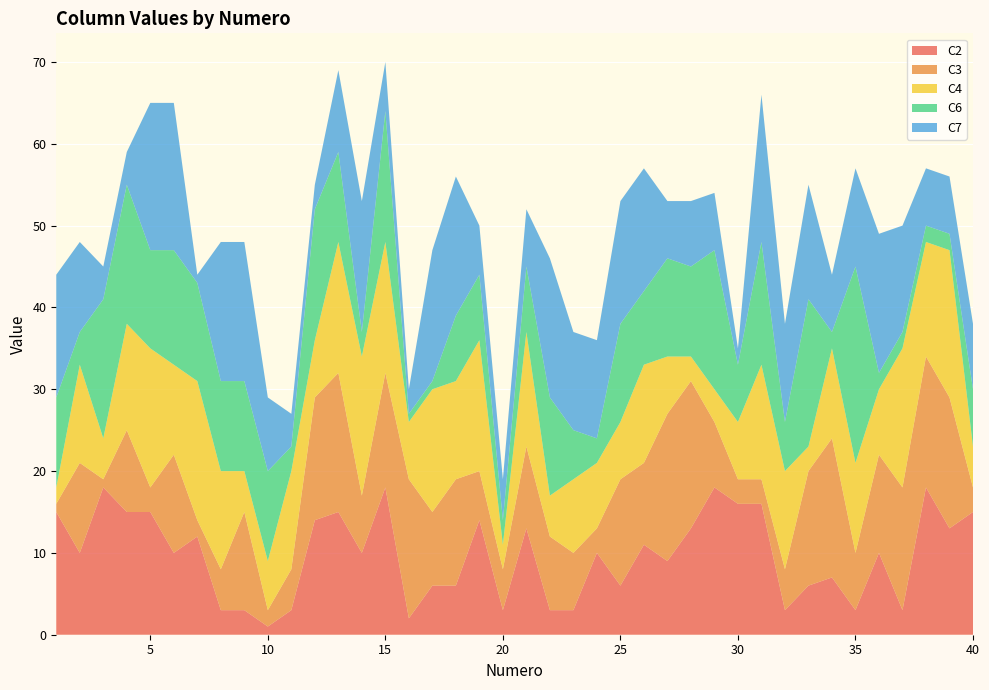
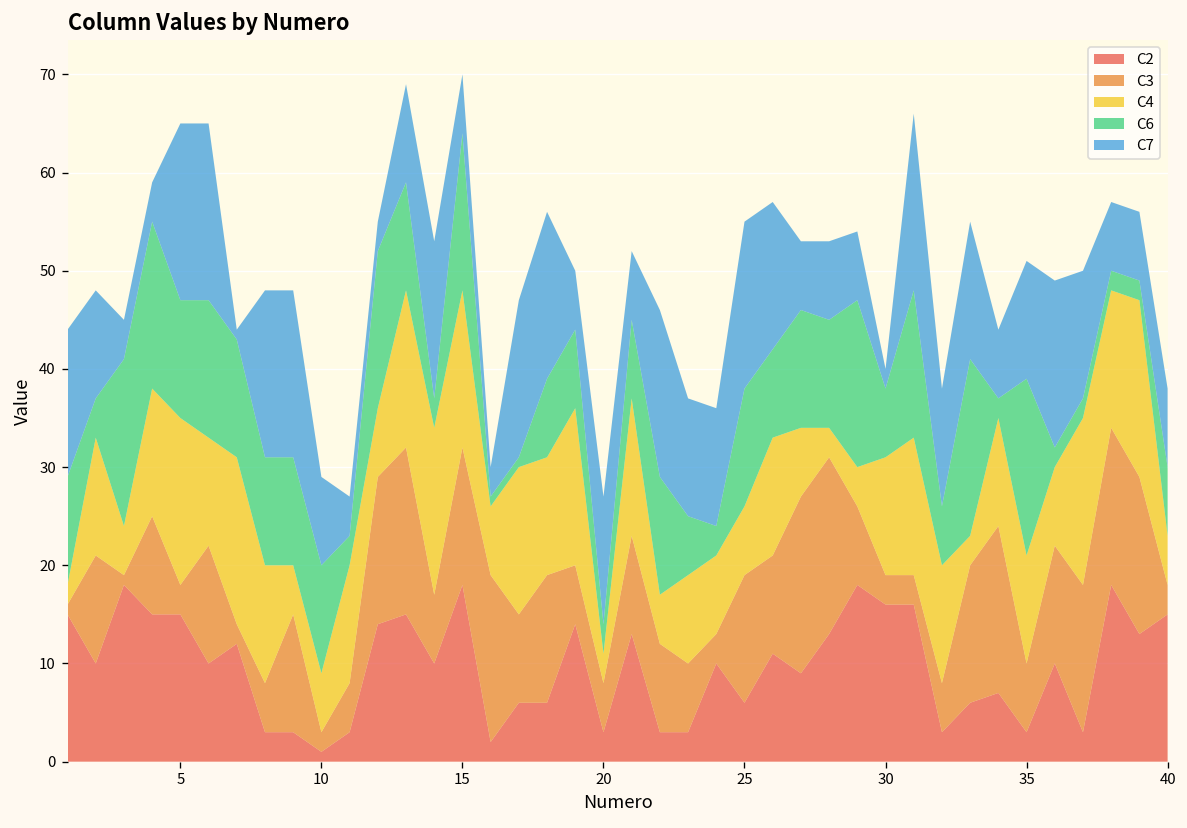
  {
    "C4": {
      "5": 17,
      "10": 6,
      "15": 16,
      "20": 3,
      "25": 7,
-     "30": 7,
+     "30": 12,
      "35": 11,
      "40": 5
    },
    "C6": {
      "5": 12,
      "10": 11,
      "15": 16,
      "20": 3,
      "25": 12,
      "30": 7,
-     "35": 24,
+     "35": 18,
      "40": 7
    },
    "C7": {
      "5": 18,
      "10": 9,
      "15": 6,
-     "20": 5,
-     "25": 15,
+     "20": 13,
+     "25": 17,
      "30": 2,
      "35": 12,
      "40": 8
    }
  }
